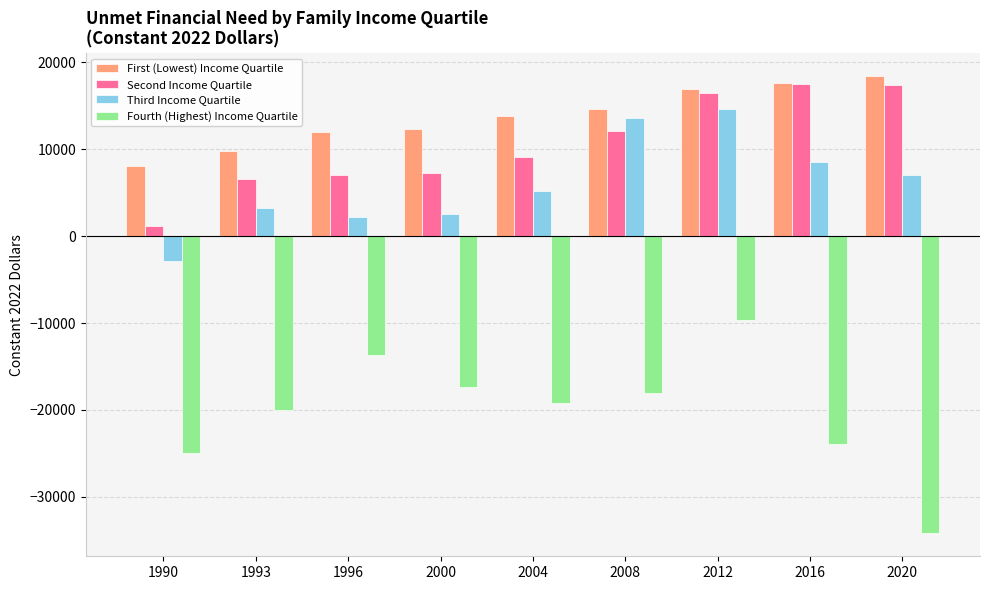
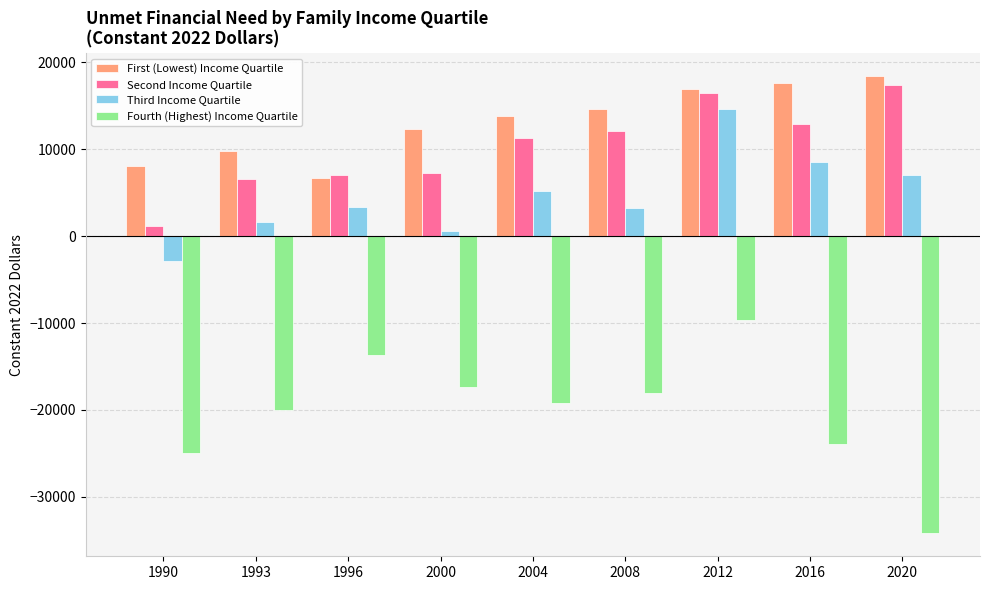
  {
    "First (Lowest) Income Quartile": {
      "1990": 8000,
      "1993": 10000,
-     "1996": 12000,
+     "1996": 7000,
      "2000": 12000,
      "2004": 14000,
      "2008": 15000,
      "2012": 17000,
      "2016": 18000,
      "2020": 18000
    },
    "Second Income Quartile": {
      "1990": 1000,
      "1993": 7000,
      "1996": 7000,
      "2000": 7000,
-     "2004": 9000,
+     "2004": 11000,
      "2008": 12000,
      "2012": 16000,
-     "2016": 18000,
+     "2016": 13000,
      "2020": 17000
    },
    "Third Income Quartile": {
      "1990": -3000,
-     "1993": 3000,
-     "1996": 2000,
-     "2000": 3000,
+     "1993": 2000,
+     "1996": 3000,
+     "2000": 1000,
      "2004": 5000,
-     "2008": 14000,
+     "2008": 3000,
      "2012": 15000,
      "2016": 8000,
      "2020": 7000
    },
    "Fourth (Highest) Income Quartile": {
      "1990": -25000,
      "1993": -20000,
      "1996": -14000,
      "2000": -17000,
      "2004": -19000,
      "2008": -18000,
      "2012": -10000,
      "2016": -24000,
      "2020": -34000
    }
  }
